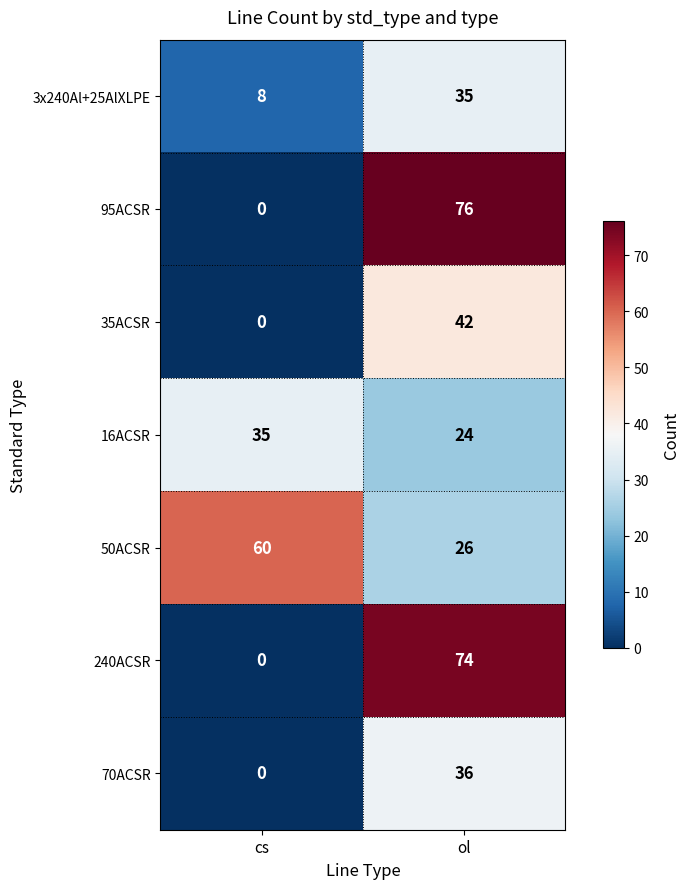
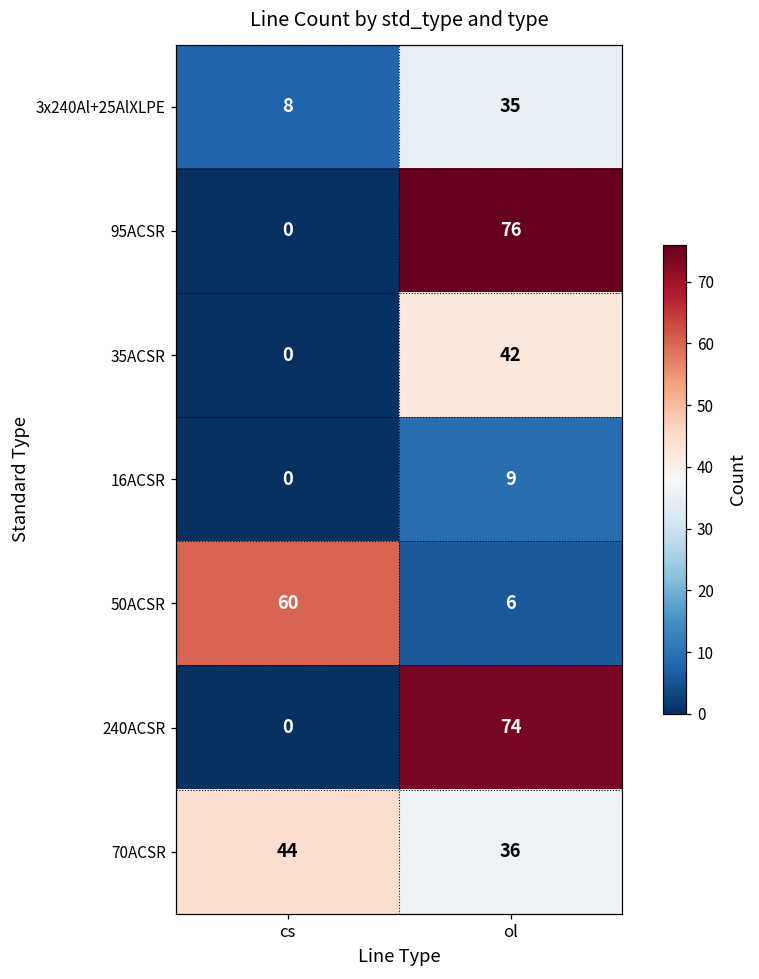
  {
    "3x240Al+25AlXLPE": {
      "cs": 8,
      "ol": 35
    },
    "95ACSR": {
      "cs": 0,
      "ol": 76
    },
    "35ACSR": {
      "cs": 0,
      "ol": 42
    },
    "16ACSR": {
-     "cs": 35,
-     "ol": 24
+     "cs": 0,
+     "ol": 9
    },
    "50ACSR": {
      "cs": 60,
-     "ol": 26
+     "ol": 6
    },
    "240ACSR": {
      "cs": 0,
      "ol": 74
    },
    "70ACSR": {
-     "cs": 0,
+     "cs": 44,
      "ol": 36
    }
  }
